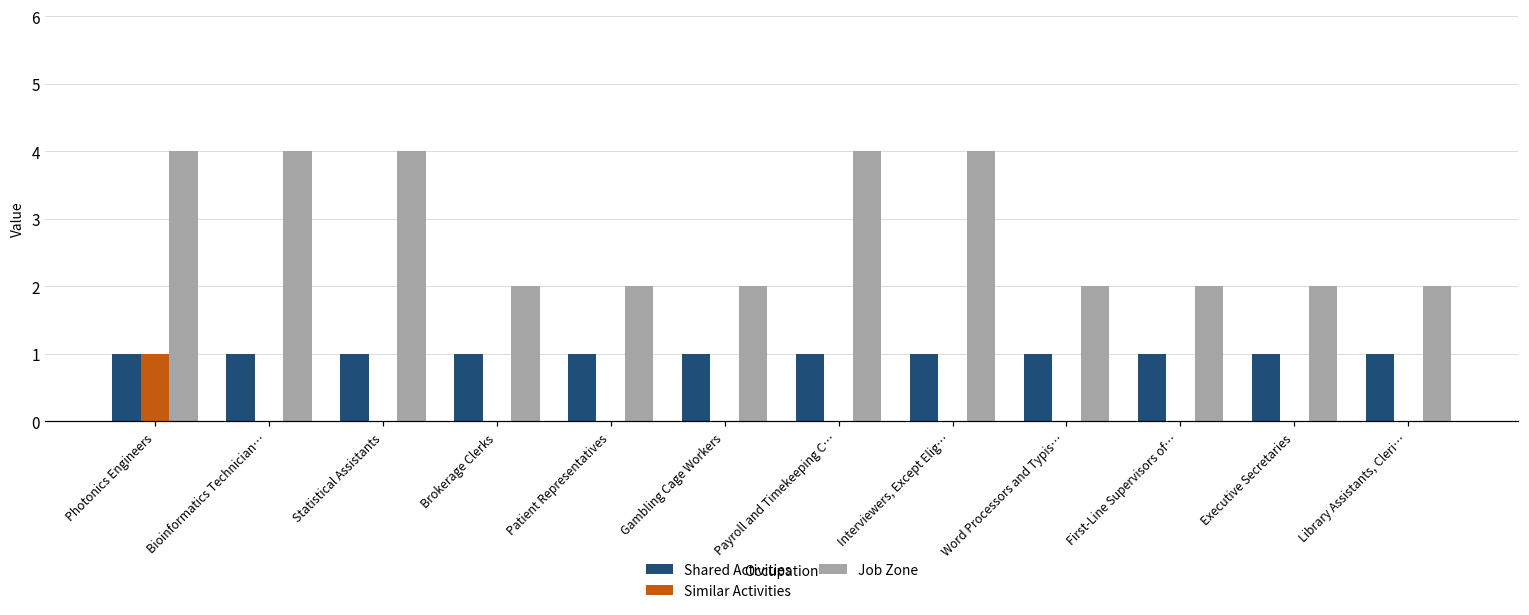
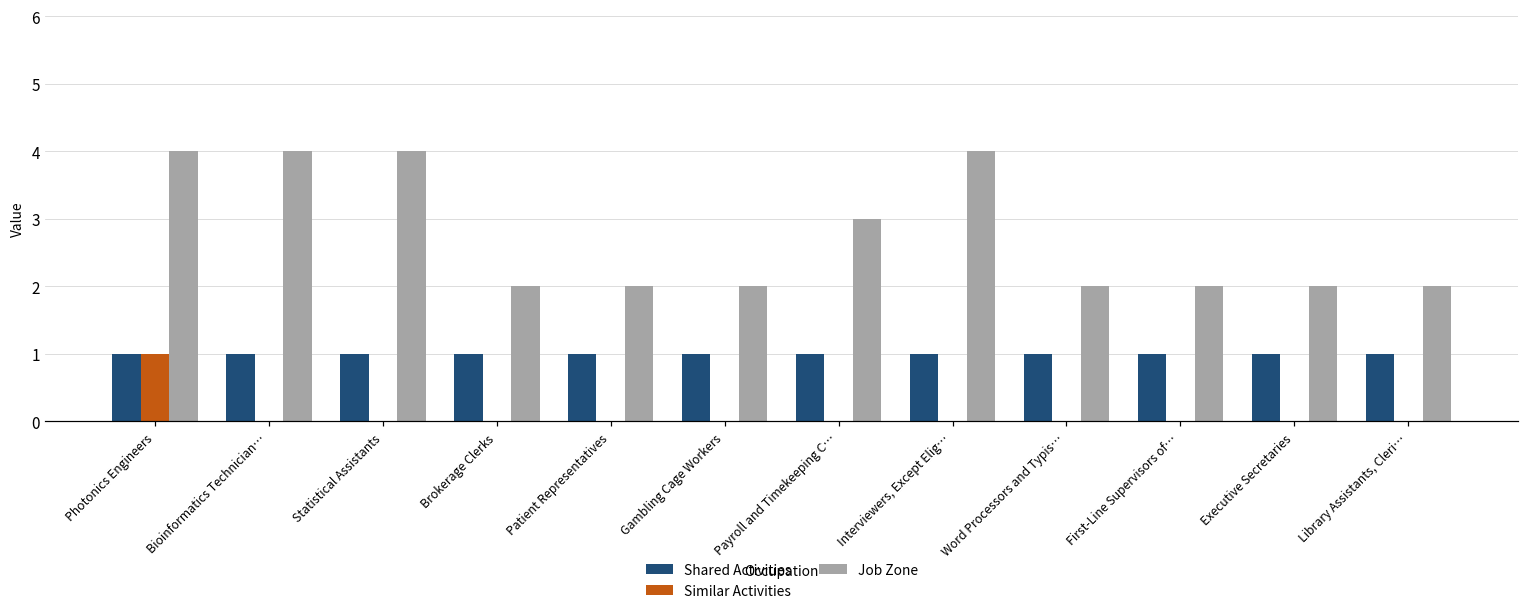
  {
    "Shared Activities": {
      "Photonics Engineers": 1,
      "Bioinformatics Technician…": 1,
      "Statistical Assistants": 1,
      "Brokerage Clerks": 1,
      "Patient Representatives": 1,
      "Gambling Cage Workers": 1,
      "Payroll and Timekeeping C…": 1,
      "Interviewers, Except Elig…": 1,
      "Word Processors and Typis…": 1,
      "First-Line Supervisors of…": 1,
      "Executive Secretaries": 1,
      "Library Assistants, Cleri…": 1
    },
    "Similar Activities": {
      "Photonics Engineers": 1,
      "Bioinformatics Technician…": 0,
      "Statistical Assistants": 0,
      "Brokerage Clerks": 0,
      "Patient Representatives": 0,
      "Gambling Cage Workers": 0,
      "Payroll and Timekeeping C…": 0,
      "Interviewers, Except Elig…": 0,
      "Word Processors and Typis…": 0,
      "First-Line Supervisors of…": 0,
      "Executive Secretaries": 0,
      "Library Assistants, Cleri…": 0
    },
    "Job Zone": {
      "Photonics Engineers": 4,
      "Bioinformatics Technician…": 4,
      "Statistical Assistants": 4,
      "Brokerage Clerks": 2,
      "Patient Representatives": 2,
      "Gambling Cage Workers": 2,
-     "Payroll and Timekeeping C…": 4,
+     "Payroll and Timekeeping C…": 3,
      "Interviewers, Except Elig…": 4,
      "Word Processors and Typis…": 2,
      "First-Line Supervisors of…": 2,
      "Executive Secretaries": 2,
      "Library Assistants, Cleri…": 2
    }
  }
